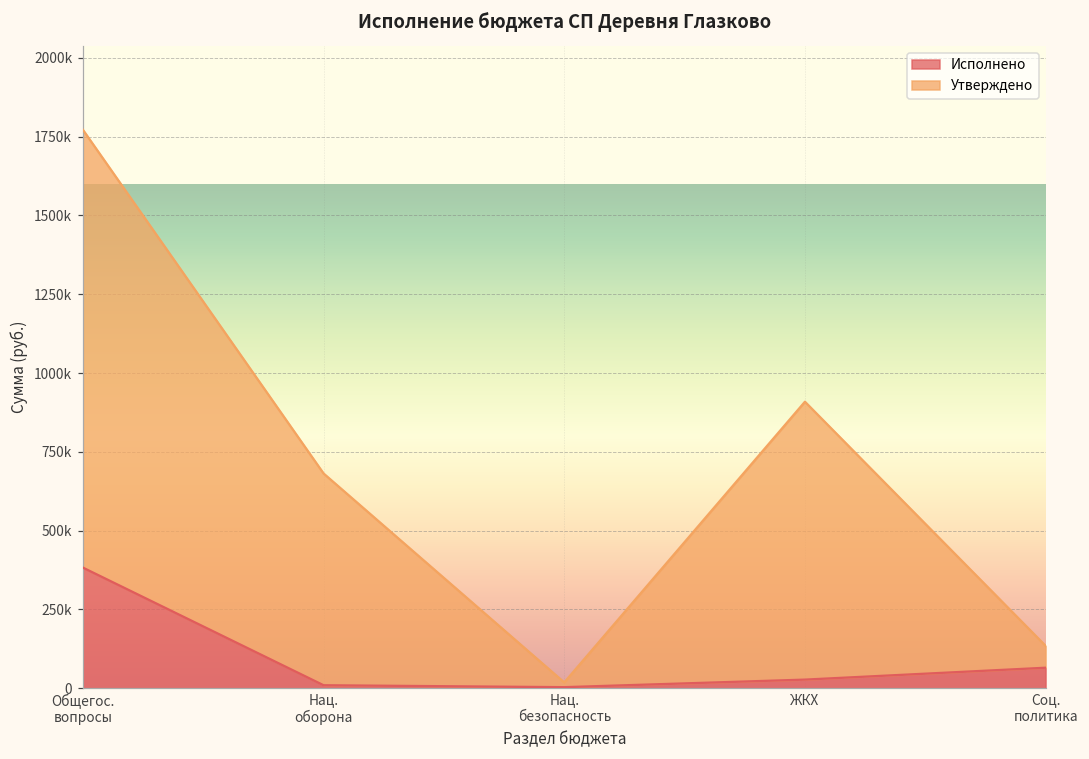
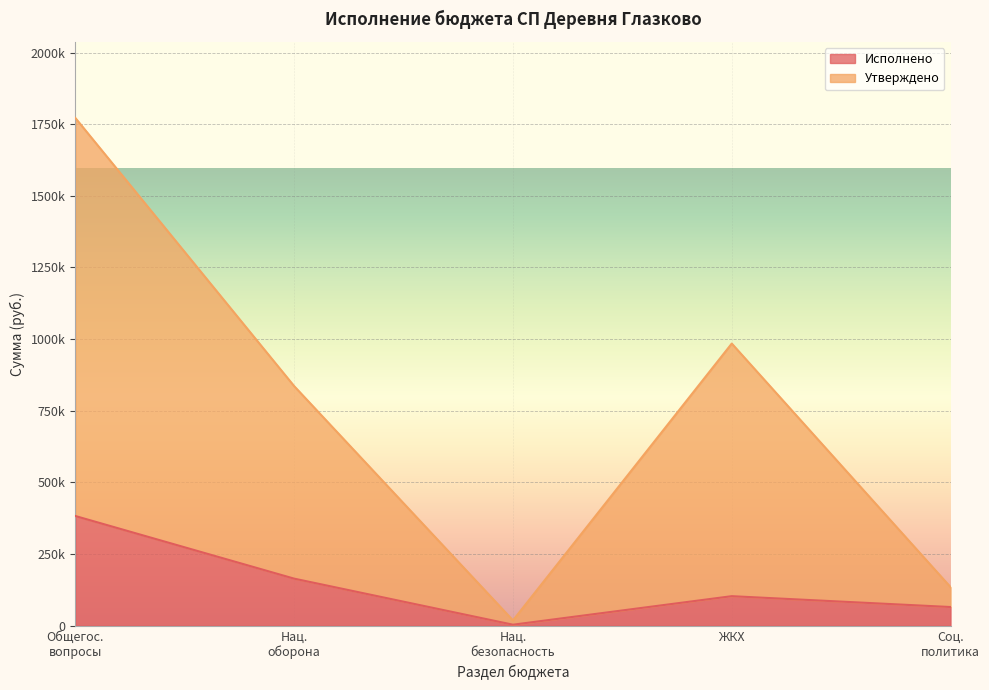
  {
    "Исполнено": {
      "Общегос. вопросы": 380000,
-     "Нац. оборона": 10000,
+     "Нац. оборона": 160000,
      "Нац. безопасность": 0,
-     "ЖКХ": 30000,
+     "ЖКХ": 100000,
      "Соц. политика": 60000
    },
    "Утверждено": {
      "Общегос. вопросы": 1390000,
      "Нац. оборона": 670000,
      "Нац. безопасность": 20000,
      "ЖКХ": 880000,
      "Соц. политика": 70000
    }
  }
